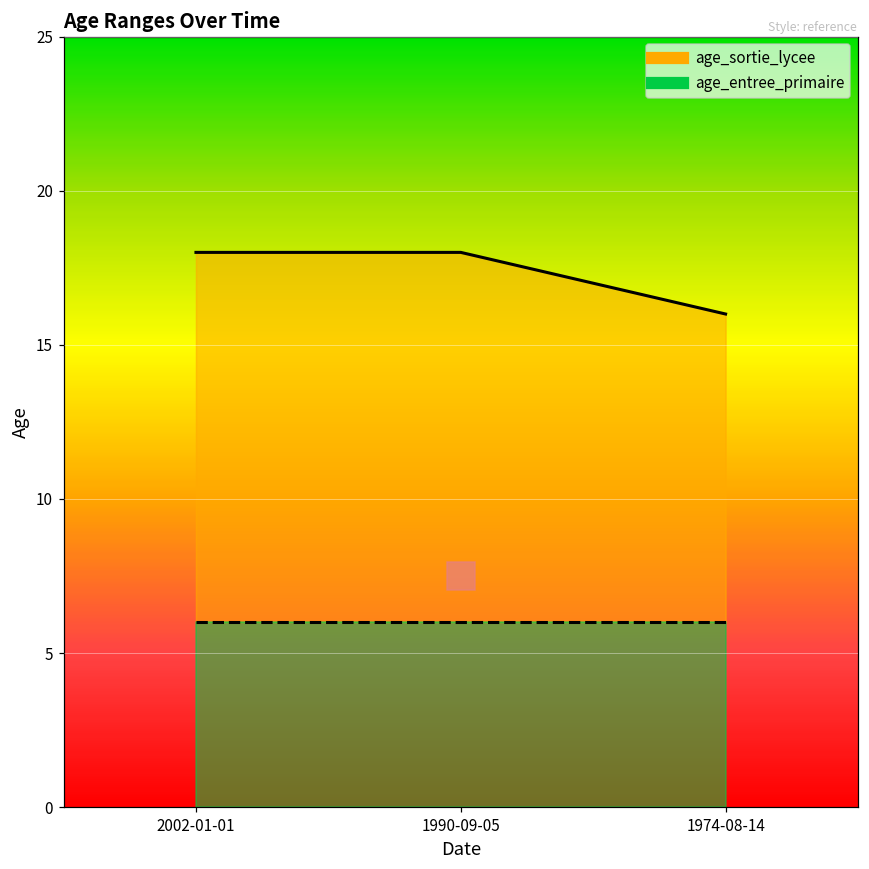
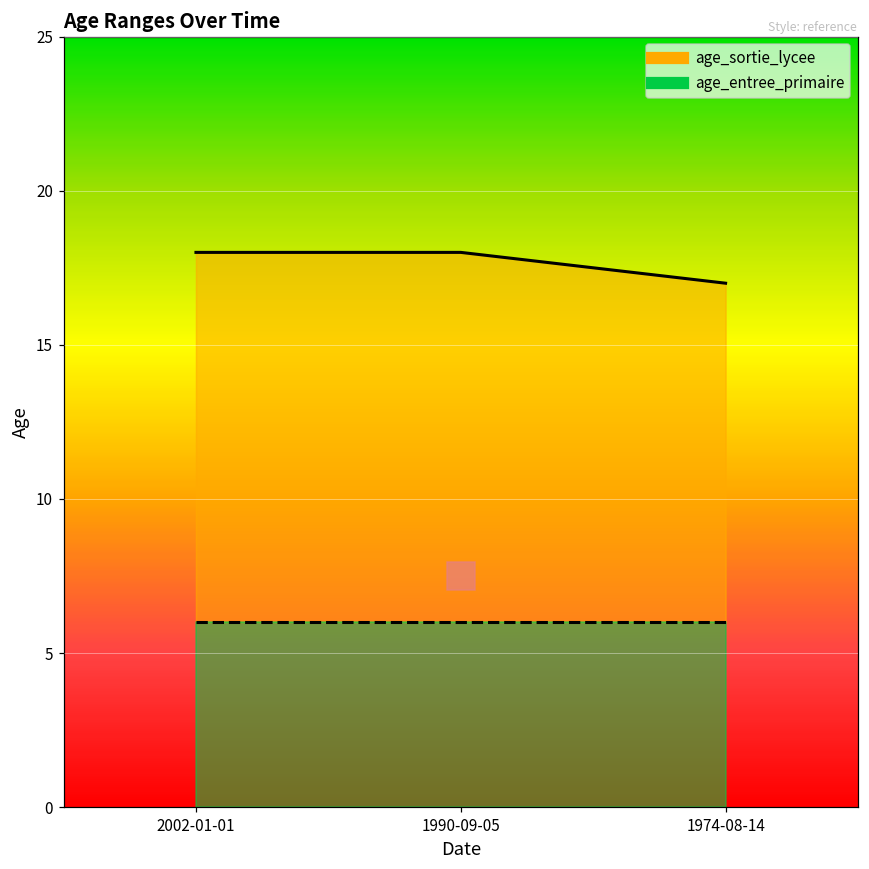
  {
    "age_sortie_lycee": {
      "2002-01-01": 18,
      "1990-09-05": 18,
-     "1974-08-14": 16
+     "1974-08-14": 17
    },
    "age_entree_primaire": {
      "2002-01-01": 6,
      "1990-09-05": 6,
      "1974-08-14": 6
    }
  }
